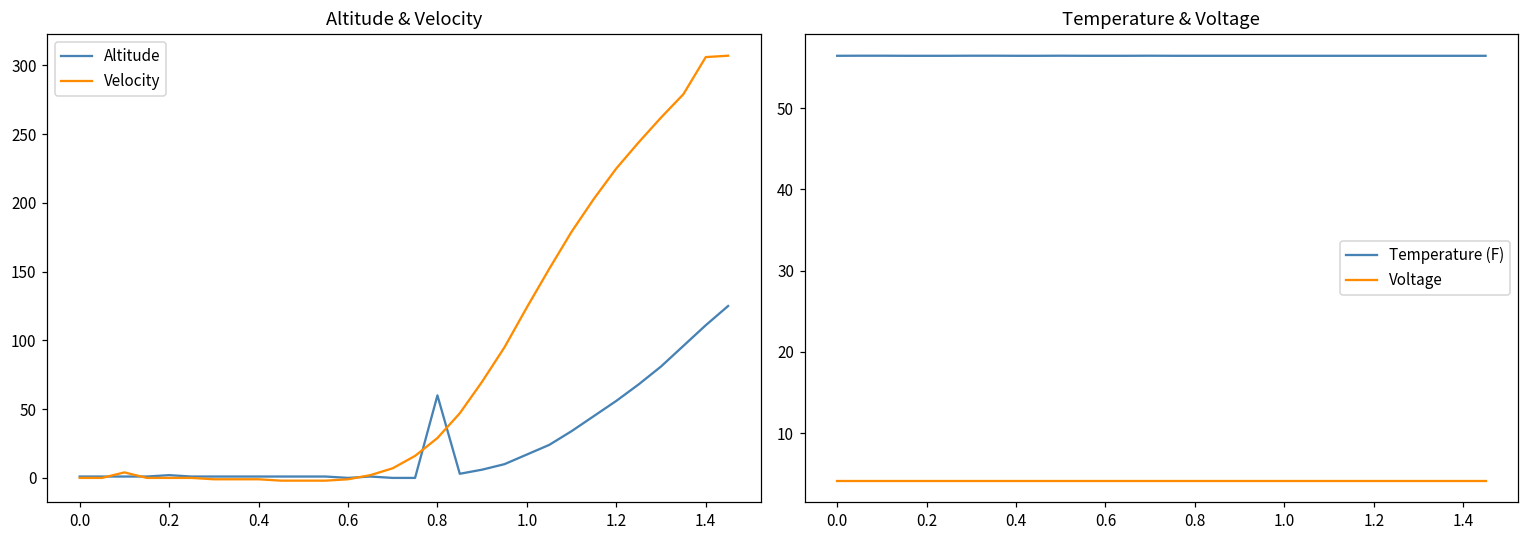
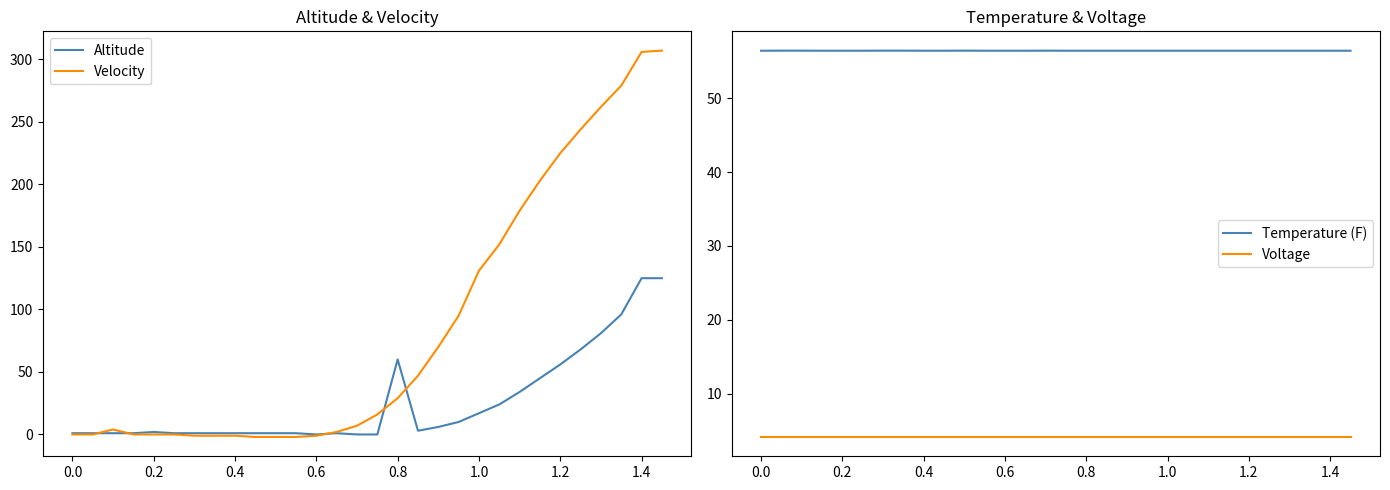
  {
    "Altitude & Velocity": {
      "Altitude": {
        "0.8": 60,
        "1.0": 17,
        "1.2": 56,
-       "1.4": 111
+       "1.4": 125
      },
      "Velocity": {
        "0.8": 29,
-       "1.0": 124,
+       "1.0": 131,
        "1.2": 225,
        "1.4": 306
      }
    },
    "Temperature & Voltage": {
      "Temperature (F)": {
        "0.0": 56,
        "0.2": 56,
        "0.4": 56,
        "0.6": 56,
        "0.8": 56,
        "1.0": 56,
        "1.2": 56,
        "1.4": 56
      },
      "Voltage": {
        "0.0": 4,
        "0.2": 4,
        "0.4": 4,
        "0.6": 4,
        "0.8": 4,
        "1.0": 4,
        "1.2": 4,
        "1.4": 4
      }
    }
  }
